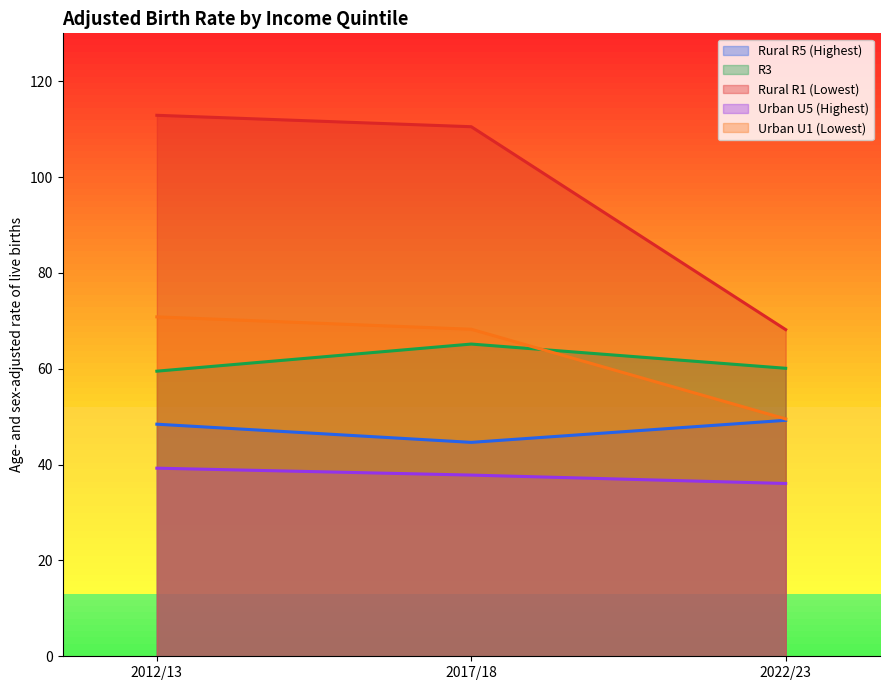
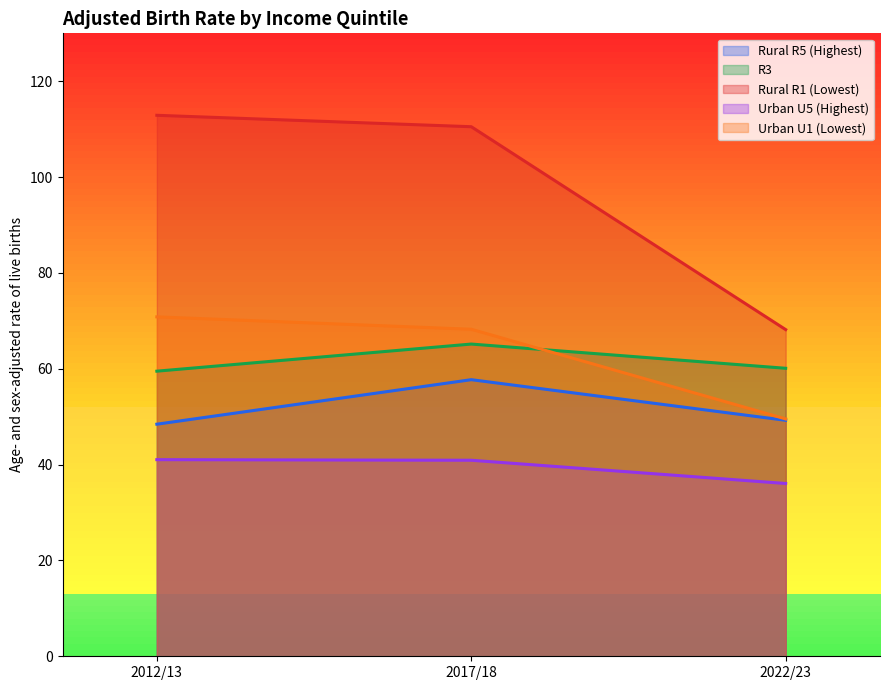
  {
    "Rural R5 (Highest)": {
      "2012/13": 48,
-     "2017/18": 45
+     "2017/18": 58
    },
    "R3": {
      "2012/13": 59,
      "2017/18": 65,
      "2022/23": 60
    },
    "Urban U5 (Highest)": {
-     "2012/13": 39,
-     "2017/18": 38,
+     "2012/13": 41,
+     "2017/18": 41,
      "2022/23": 36
    }
  }
